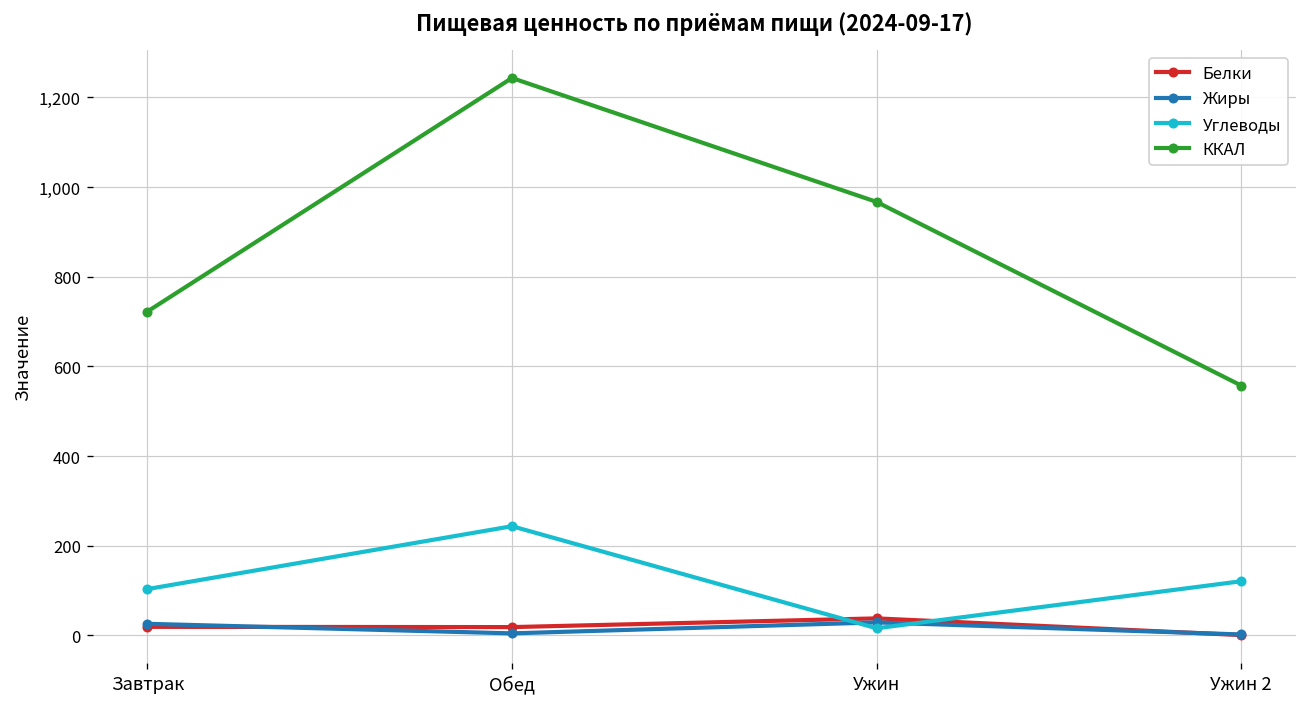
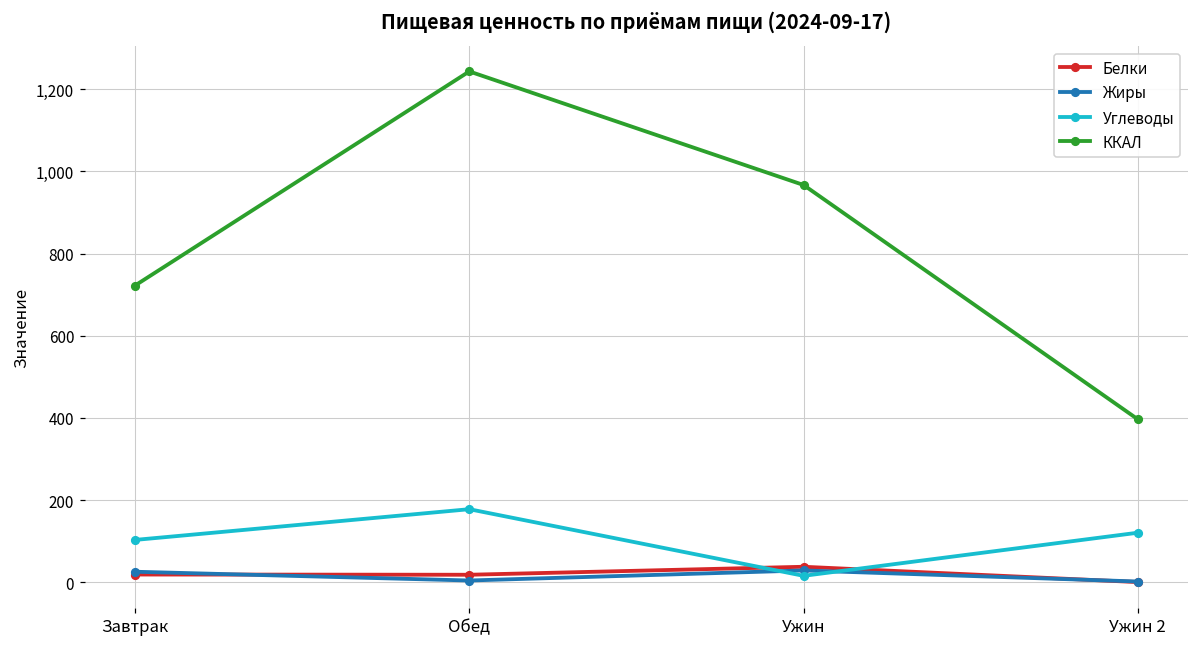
  {
    "Белки": {
      "Обед": "20",
      "Ужин": "40"
    },
    "Жиры": {
      "Обед": "0",
      "Ужин": "30"
    },
    "Углеводы": {
      "Завтрак": "100",
-     "Обед": "240",
+     "Обед": "180",
      "Ужин": "20",
      "Ужин 2": "120"
    },
    "ККАЛ": {
      "Завтрак": "720",
      "Обед": "1,240",
      "Ужин": "970",
-     "Ужин 2": "560"
+     "Ужин 2": "400"
    }
  }
